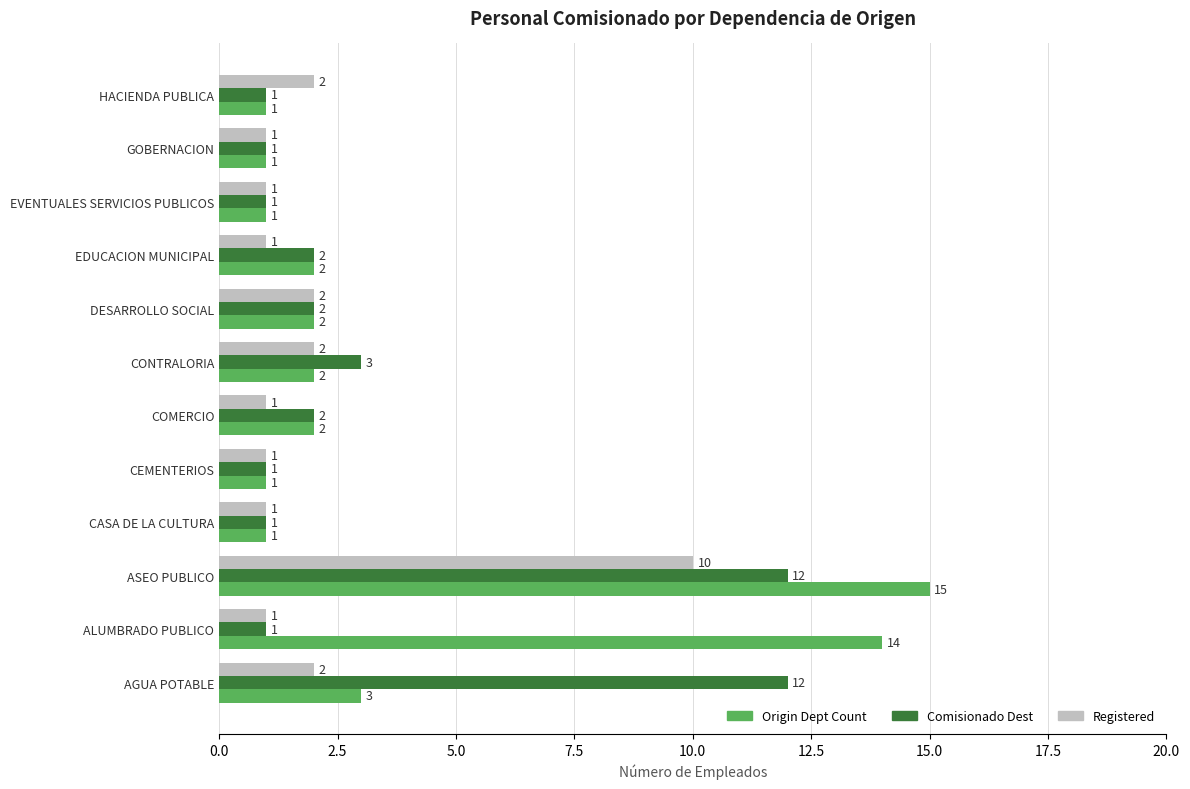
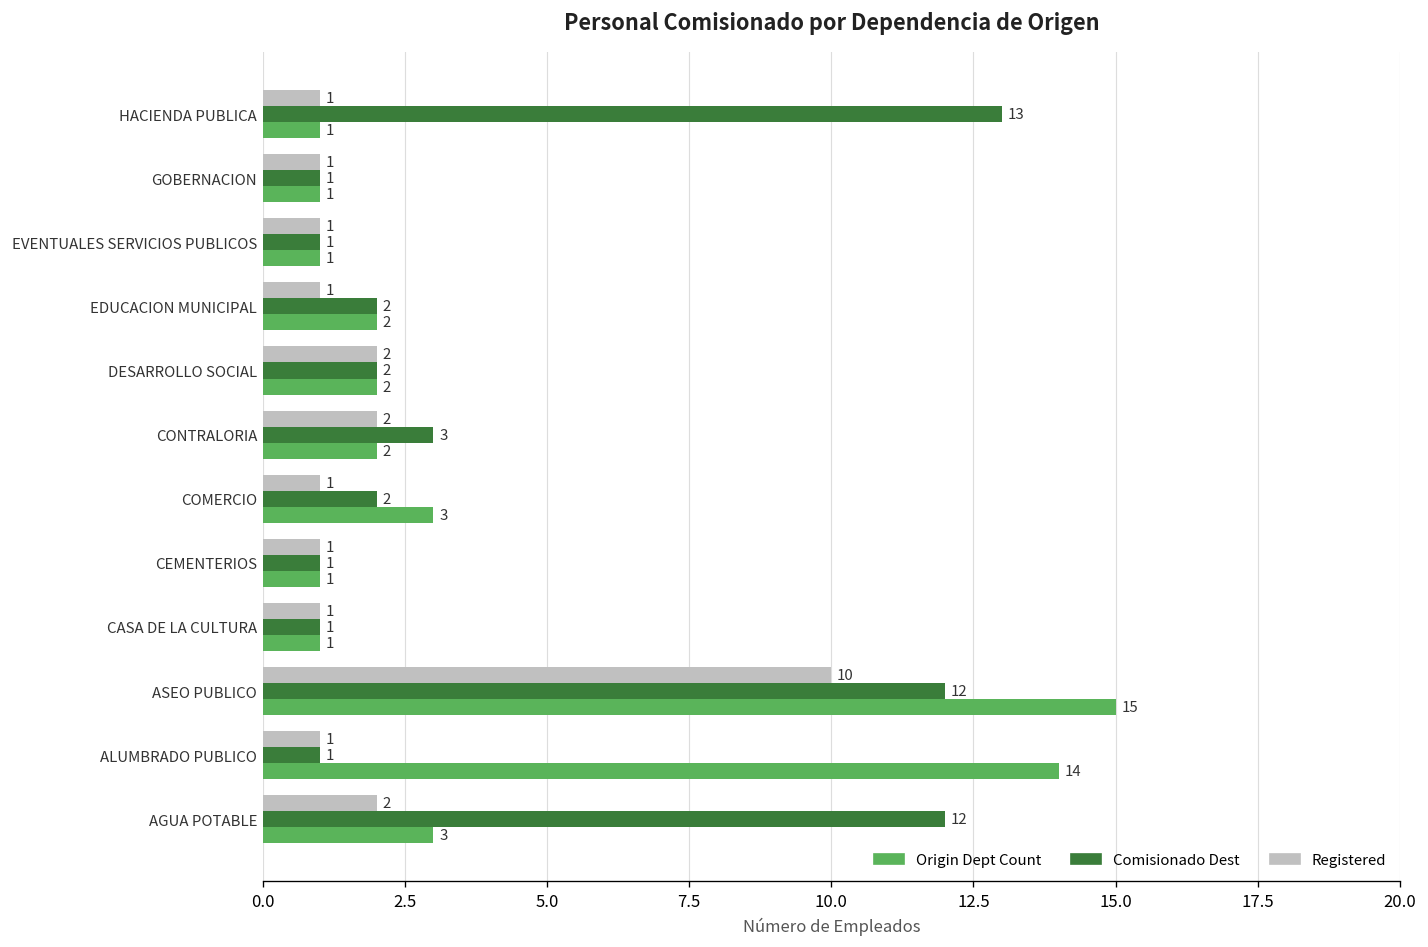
  {
    "Origin Dept Count": {
      "HACIENDA PUBLICA": 1,
      "GOBERNACION": 1,
      "EVENTUALES SERVICIOS PUBLICOS": 1,
      "EDUCACION MUNICIPAL": 2,
      "DESARROLLO SOCIAL": 2,
      "CONTRALORIA": 2,
-     "COMERCIO": 2,
+     "COMERCIO": 3,
      "CEMENTERIOS": 1,
      "CASA DE LA CULTURA": 1,
      "ASEO PUBLICO": 15,
      "ALUMBRADO PUBLICO": 14,
      "AGUA POTABLE": 3
    },
    "Comisionado Dest": {
-     "HACIENDA PUBLICA": 1,
+     "HACIENDA PUBLICA": 13,
      "GOBERNACION": 1,
      "EVENTUALES SERVICIOS PUBLICOS": 1,
      "EDUCACION MUNICIPAL": 2,
      "DESARROLLO SOCIAL": 2,
      "CONTRALORIA": 3,
      "COMERCIO": 2,
      "CEMENTERIOS": 1,
      "CASA DE LA CULTURA": 1,
      "ASEO PUBLICO": 12,
      "ALUMBRADO PUBLICO": 1,
      "AGUA POTABLE": 12
    },
    "Registered": {
-     "HACIENDA PUBLICA": 2,
+     "HACIENDA PUBLICA": 1,
      "GOBERNACION": 1,
      "EVENTUALES SERVICIOS PUBLICOS": 1,
      "EDUCACION MUNICIPAL": 1,
      "DESARROLLO SOCIAL": 2,
      "CONTRALORIA": 2,
      "COMERCIO": 1,
      "CEMENTERIOS": 1,
      "CASA DE LA CULTURA": 1,
      "ASEO PUBLICO": 10,
      "ALUMBRADO PUBLICO": 1,
      "AGUA POTABLE": 2
    }
  }
